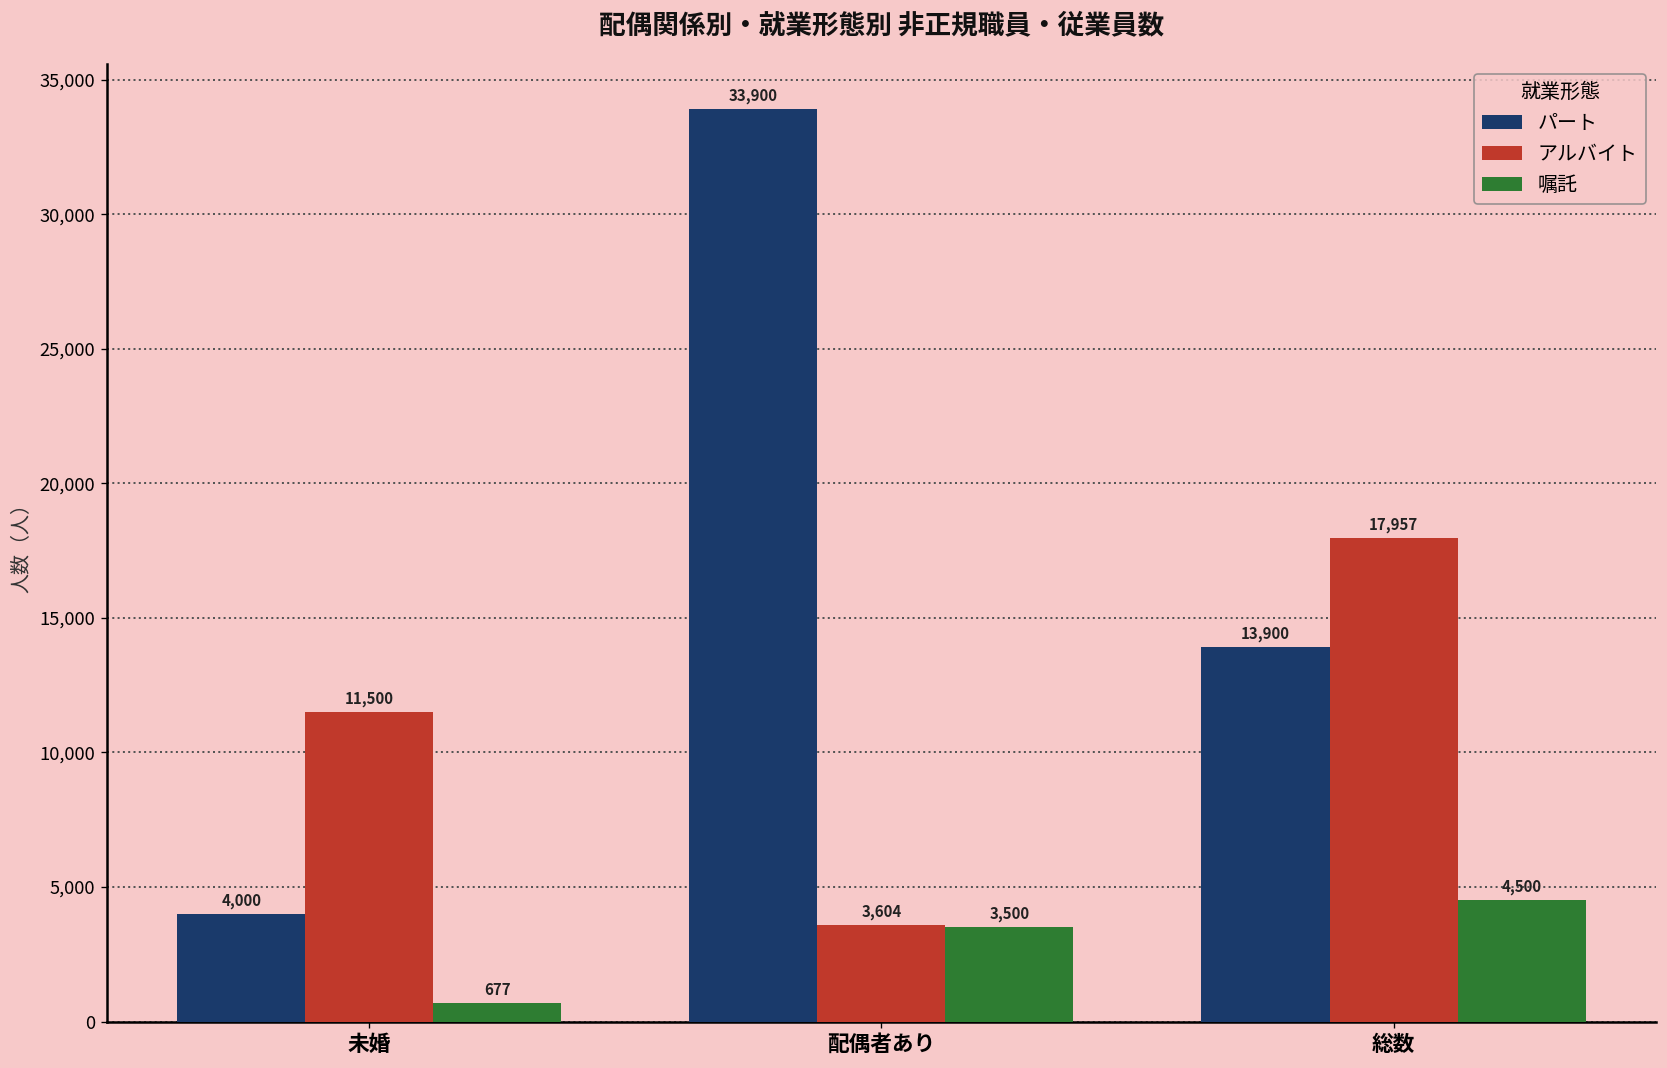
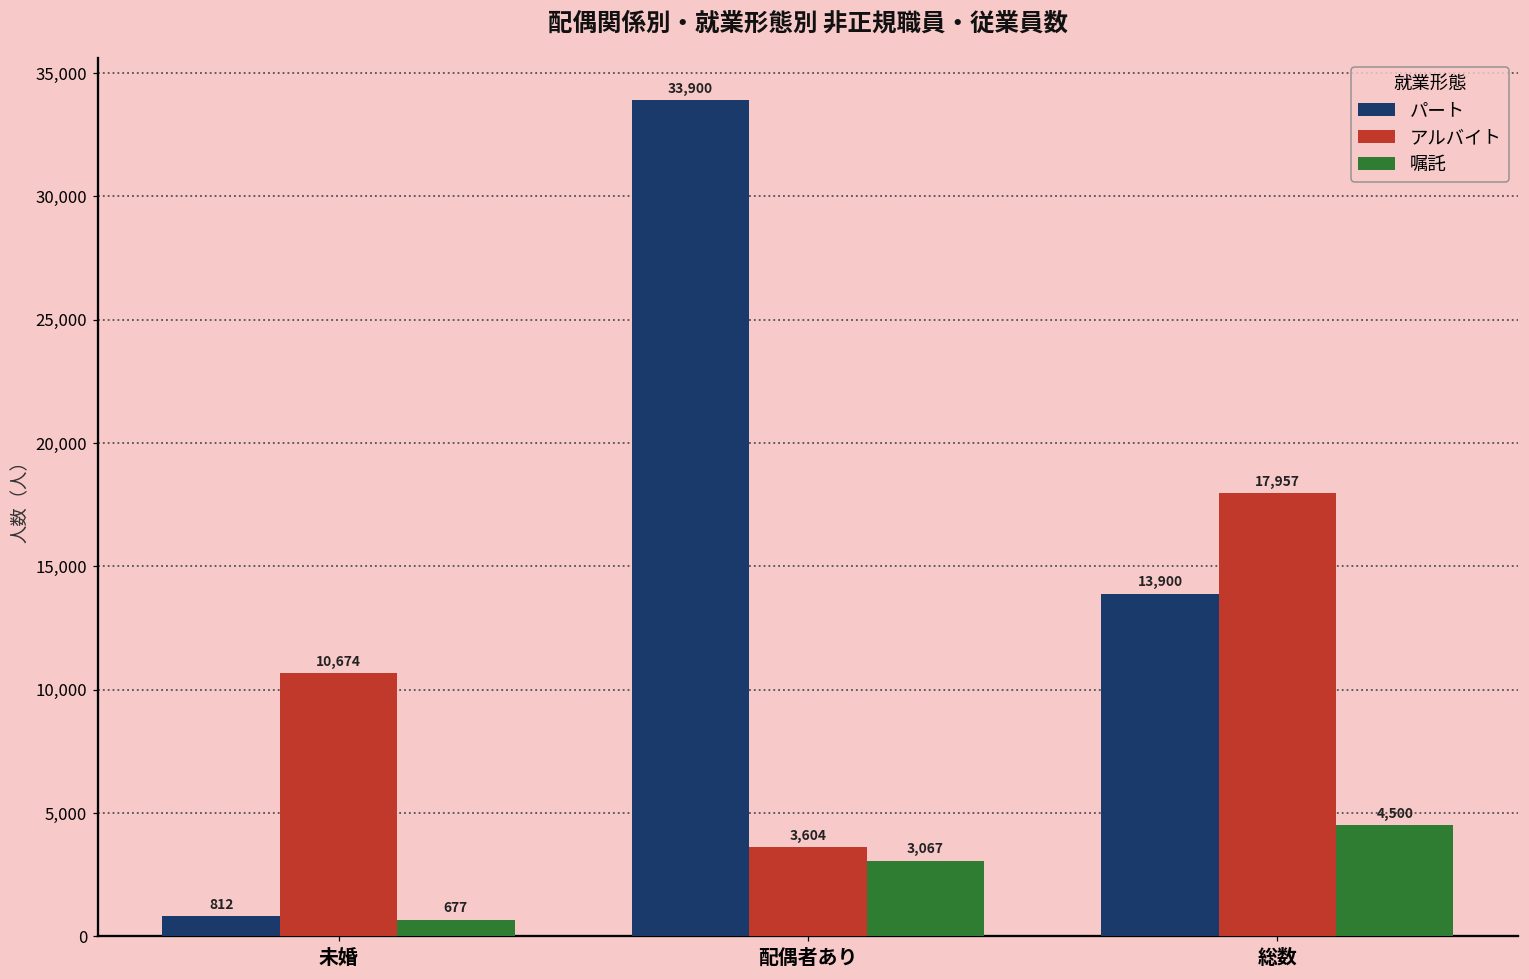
  {
    "パート": {
-     "未婚": "4,000",
+     "未婚": "812",
      "配偶者あり": "33,900",
      "総数": "13,900"
    },
    "アルバイト": {
-     "未婚": "11,500",
+     "未婚": "10,674",
      "配偶者あり": "3,604",
      "総数": "17,957"
    },
    "嘱託": {
      "未婚": "677",
-     "配偶者あり": "3,500",
+     "配偶者あり": "3,067",
      "総数": "4,500"
    }
  }
